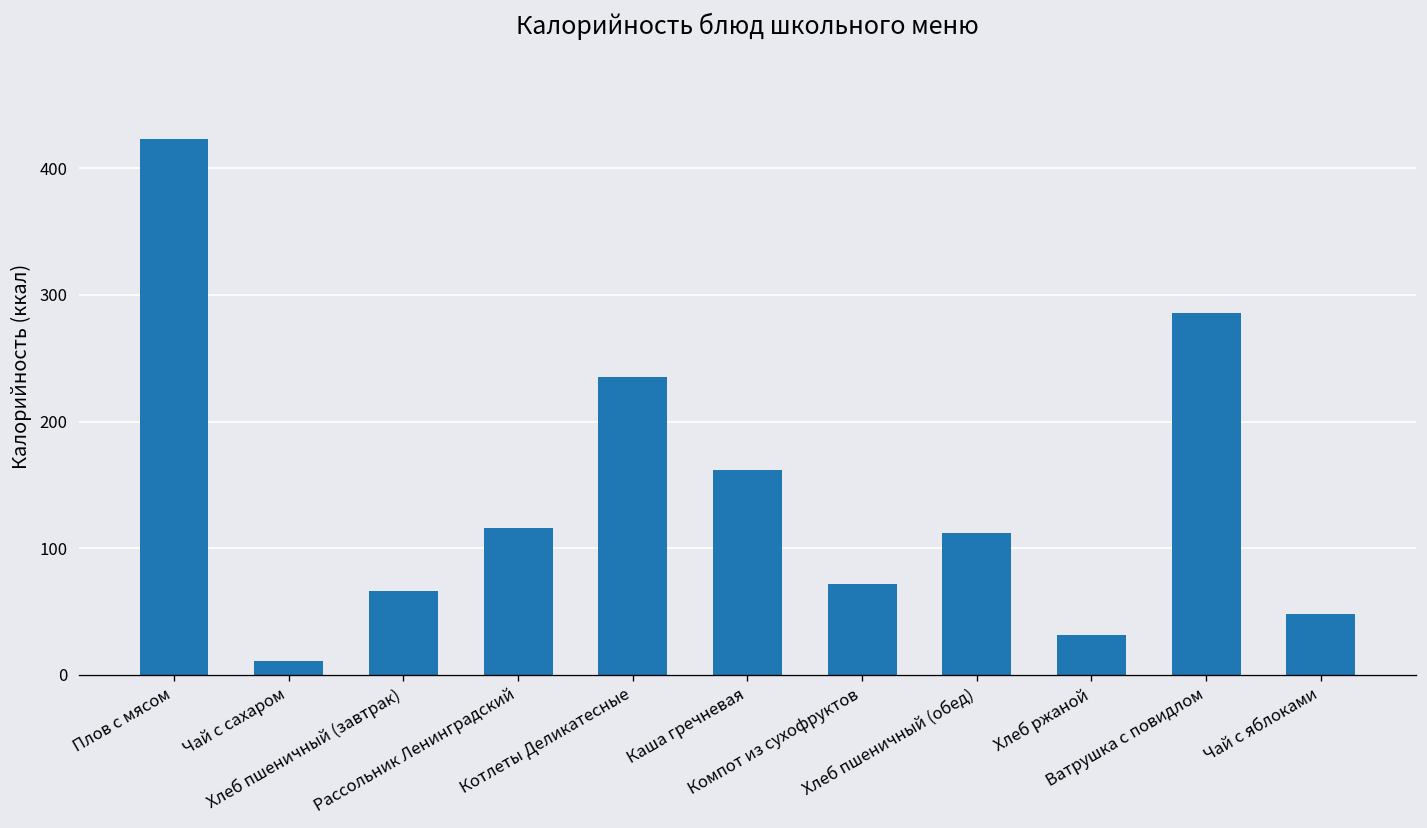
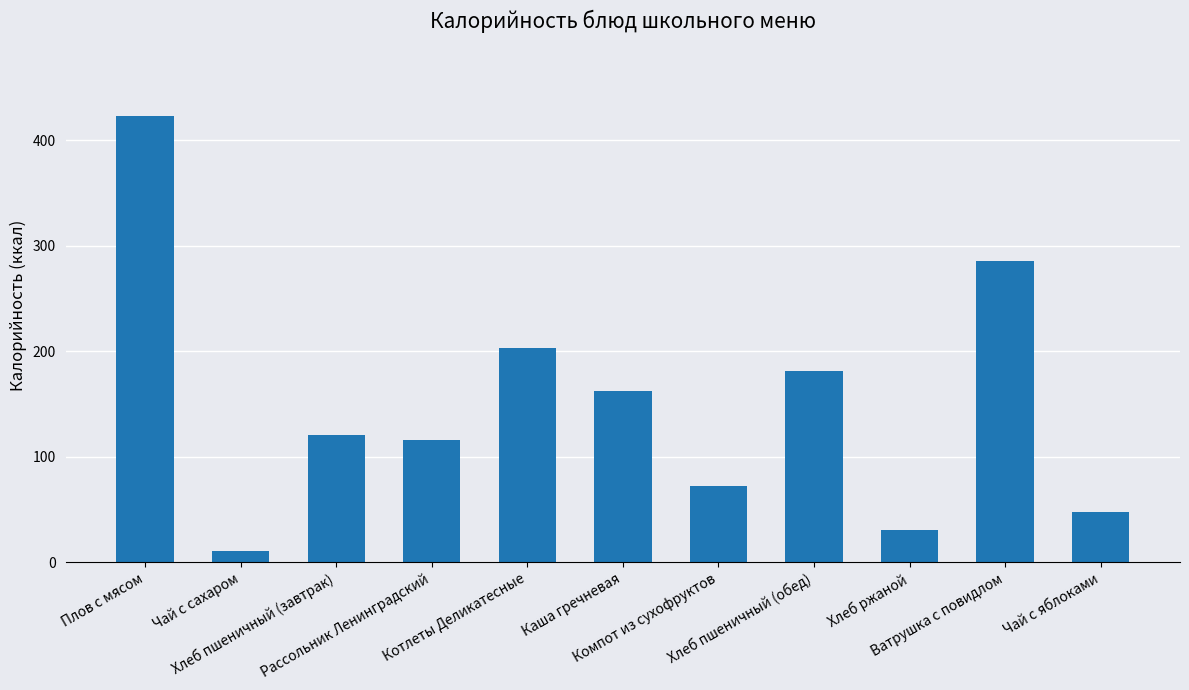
  {
    "Плов с мясом": 423,
    "Чай с сахаром": 11,
-   "Хлеб пшеничный (завтрак)": 66,
+   "Хлеб пшеничный (завтрак)": 121,
    "Рассольник Ленинградский": 116,
-   "Котлеты Деликатесные": 235,
+   "Котлеты Деликатесные": 203,
    "Каша гречневая": 162,
    "Компот из сухофруктов": 72,
-   "Хлеб пшеничный (обед)": 112,
+   "Хлеб пшеничный (обед)": 181,
    "Хлеб ржаной": 31,
    "Ватрушка с повидлом": 286,
    "Чай с яблоками": 48
  }
